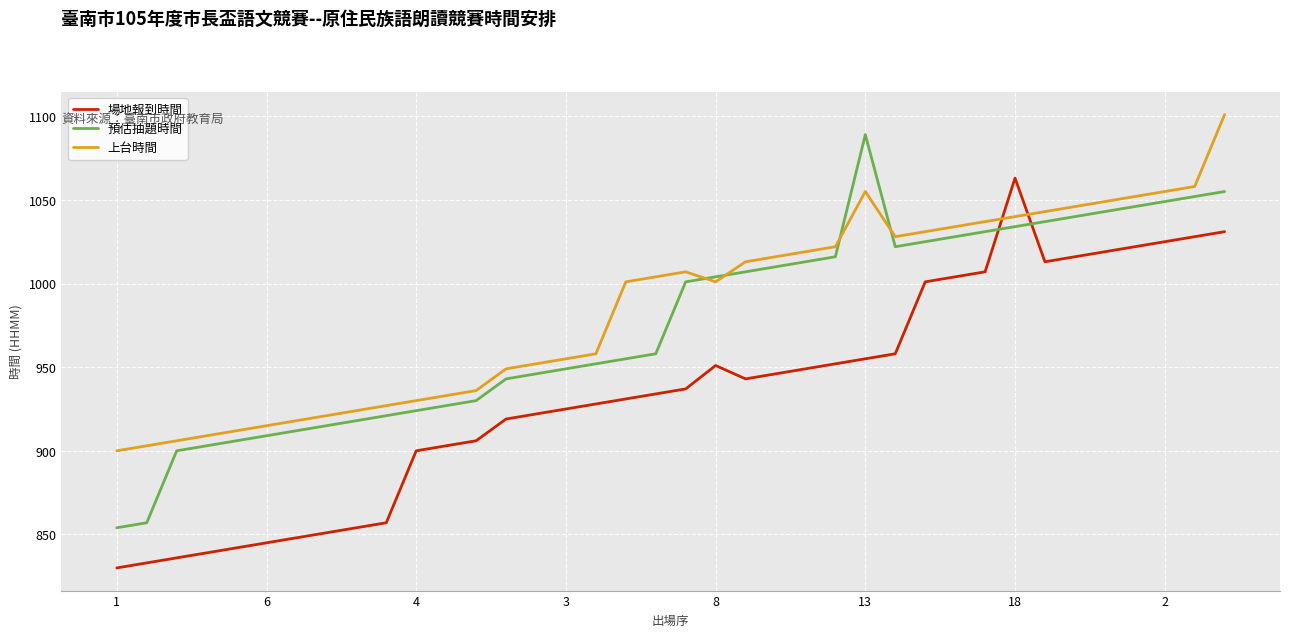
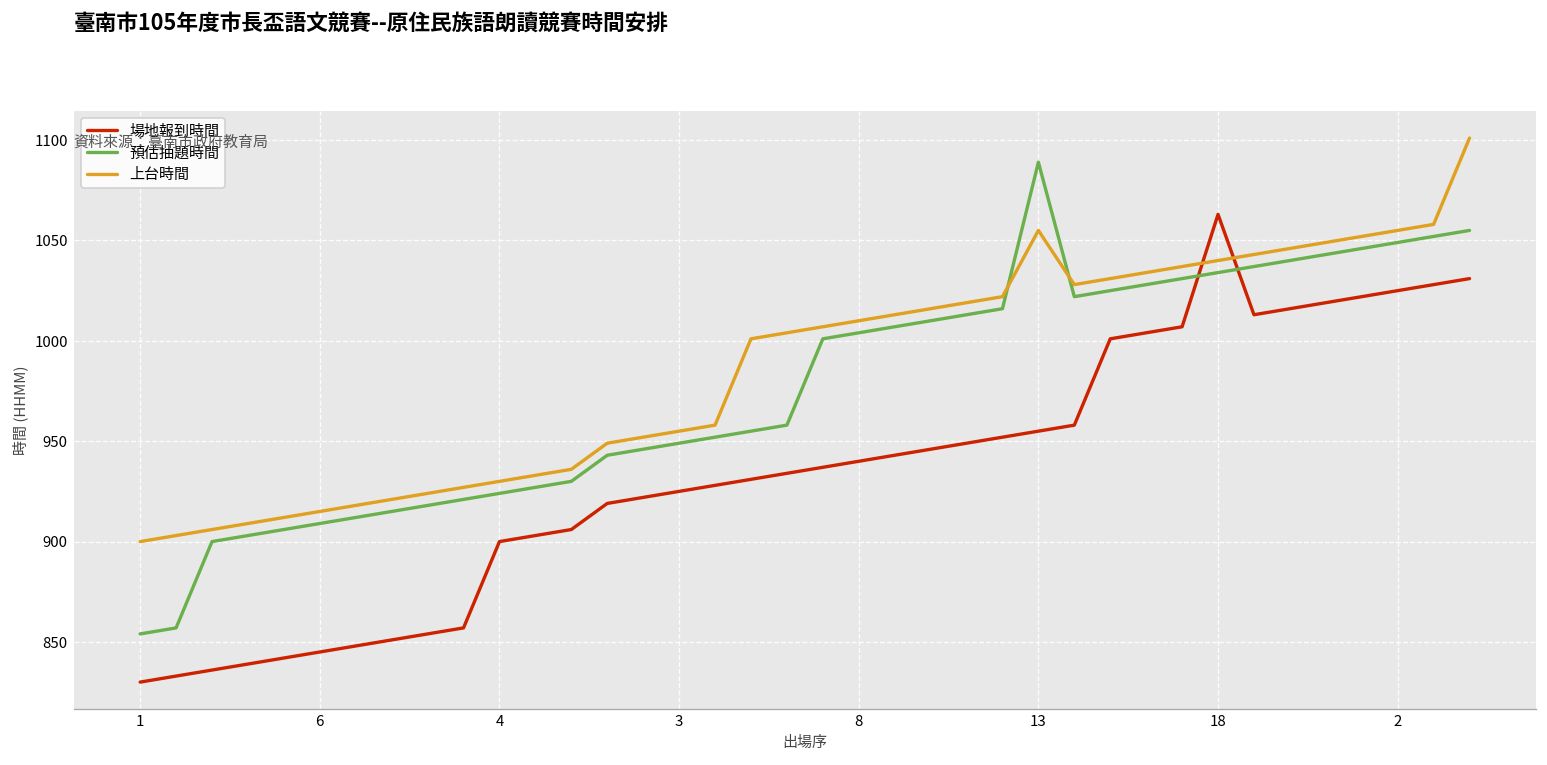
  {
    "場地報到時間": {
-     "8": 951,
+     "8": 940,
      "13": 955,
      "18": 1063
    },
    "預估抽題時間": {
      "8": 1004,
      "13": 1089,
      "18": 1034
    },
    "上台時間": {
-     "8": 1001,
+     "8": 1010,
      "13": 1055,
      "18": 1040
    }
  }
